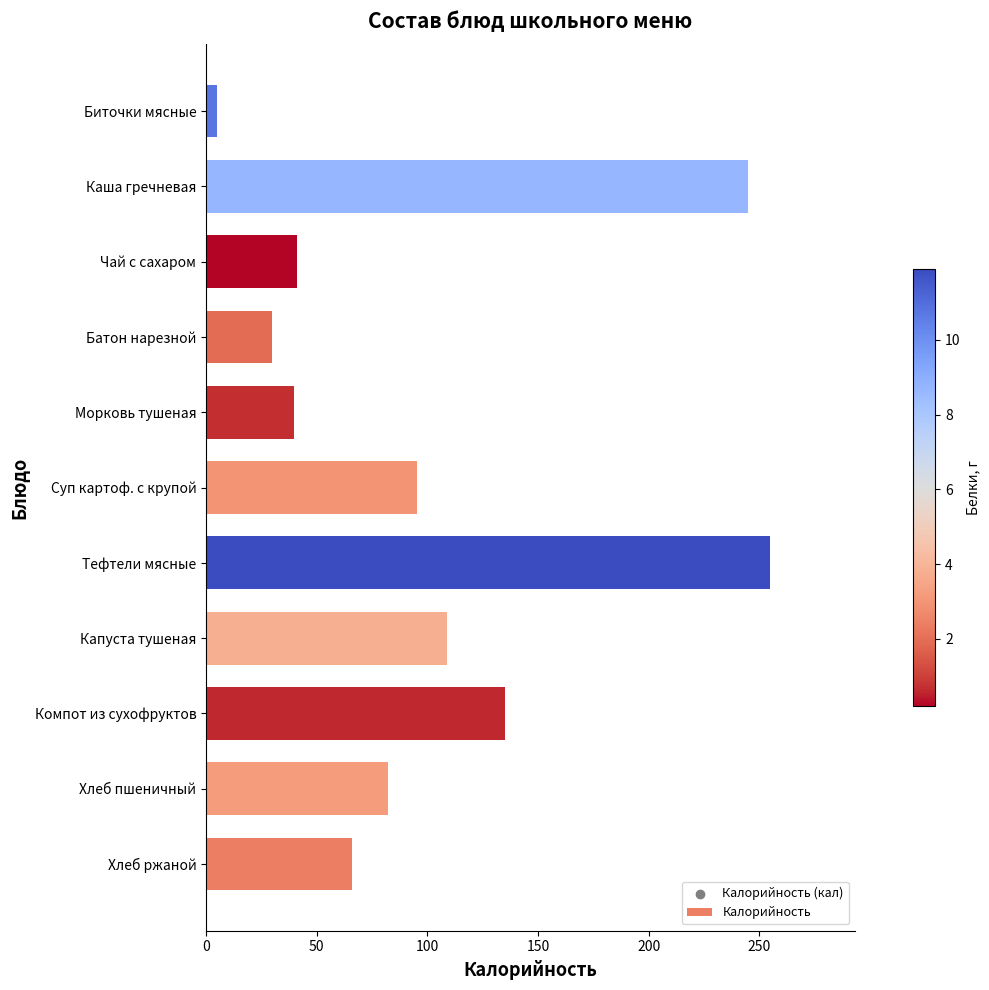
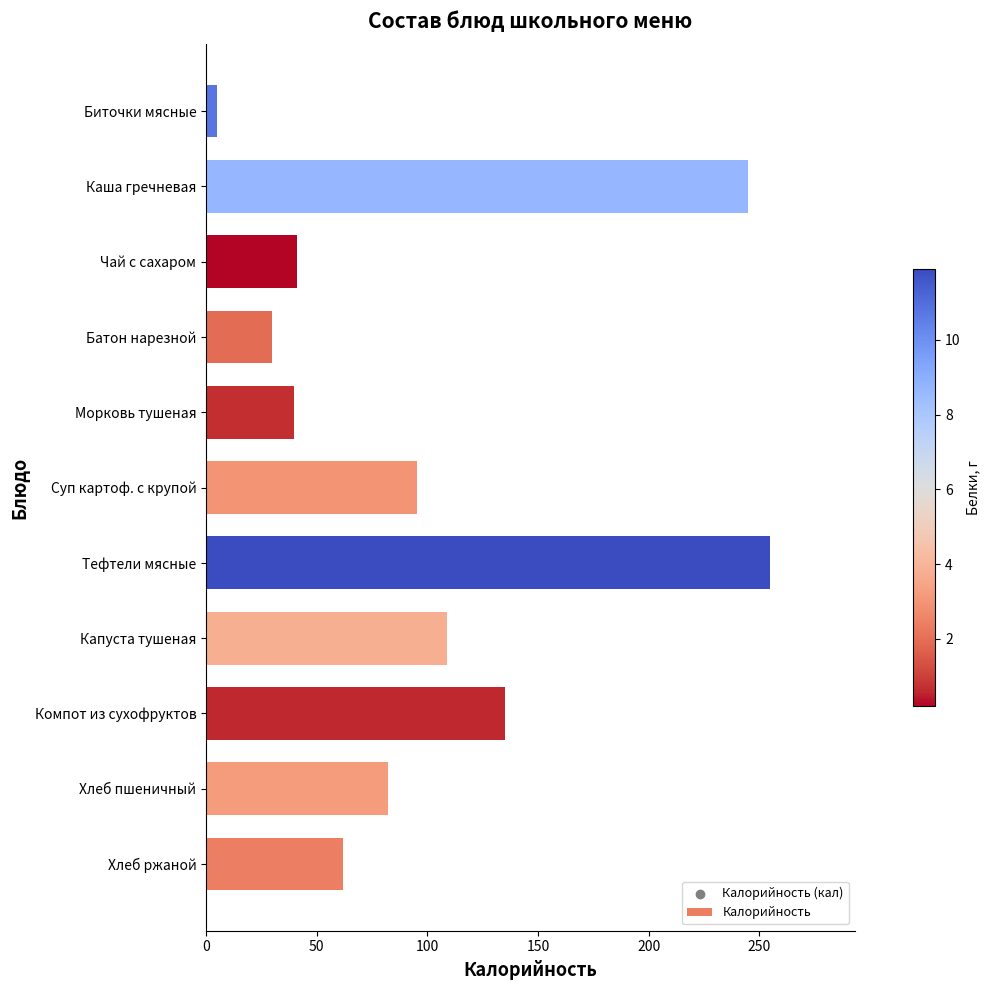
  {
    "Биточки мясные": 5,
    "Каша гречневая": 245,
    "Чай с сахаром": 41,
    "Батон нарезной": 30,
    "Морковь тушеная": 40,
    "Суп картоф. с крупой": 95,
    "Тефтели мясные": 255,
    "Капуста тушеная": 109,
    "Компот из сухофруктов": 135,
    "Хлеб пшеничный": 82,
-   "Хлеб ржаной": 66
+   "Хлеб ржаной": 62
  }
